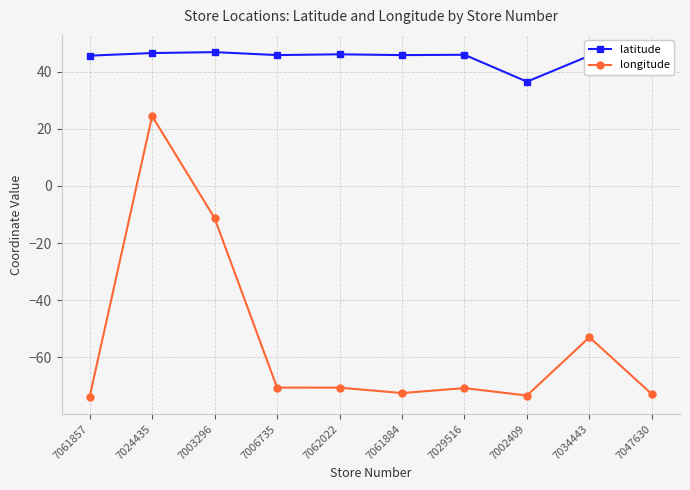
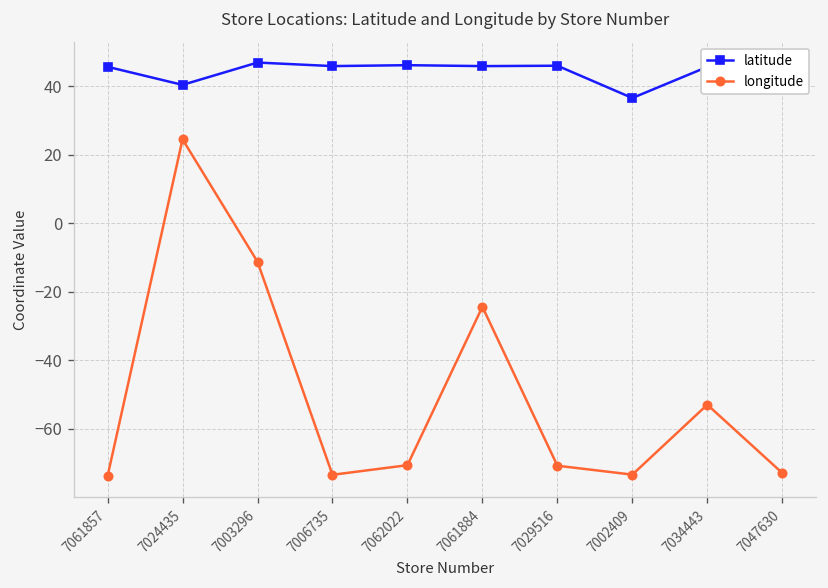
  {
    "latitude": {
      "7061857": 46,
-     "7024435": 47,
+     "7024435": 40,
      "7003296": 47,
      "7006735": 46,
      "7062022": 46,
      "7061884": 46,
      "7029516": 46,
      "7002409": 37
    },
    "longitude": {
      "7061857": -74,
      "7024435": 24,
      "7003296": -11,
-     "7006735": -71,
+     "7006735": -73,
      "7062022": -71,
-     "7061884": -73,
+     "7061884": -24,
      "7029516": -71,
      "7002409": -73,
      "7034443": -53,
      "7047630": -73
    }
  }
